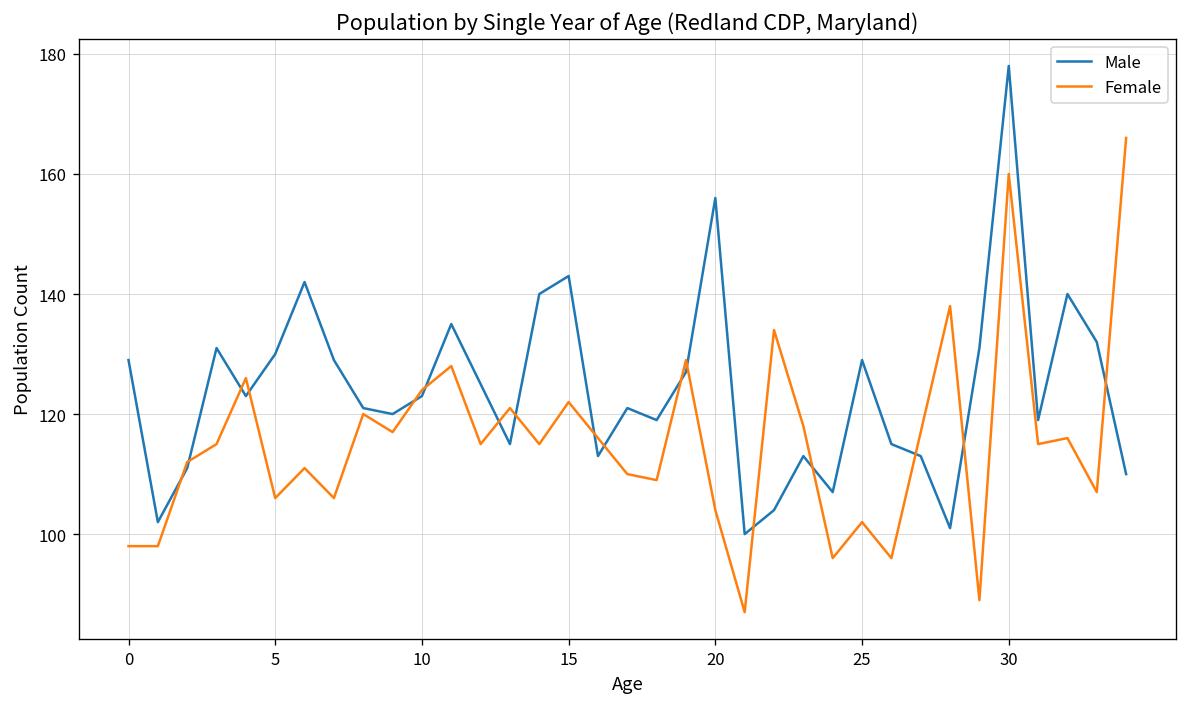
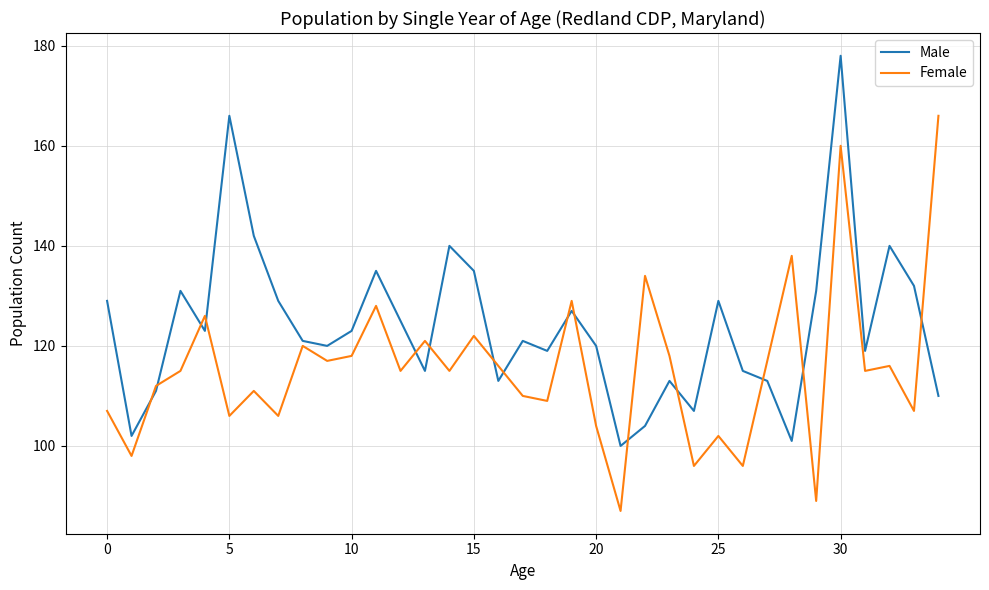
  {
    "Male": {
      "0": 129,
-     "5": 130,
+     "5": 166,
      "10": 123,
-     "15": 143,
-     "20": 156,
+     "15": 135,
+     "20": 120,
      "25": 129,
      "30": 178
    },
    "Female": {
-     "0": 98,
+     "0": 107,
      "5": 106,
-     "10": 124,
+     "10": 118,
      "15": 122,
      "20": 104,
      "25": 102,
      "30": 160
    }
  }
